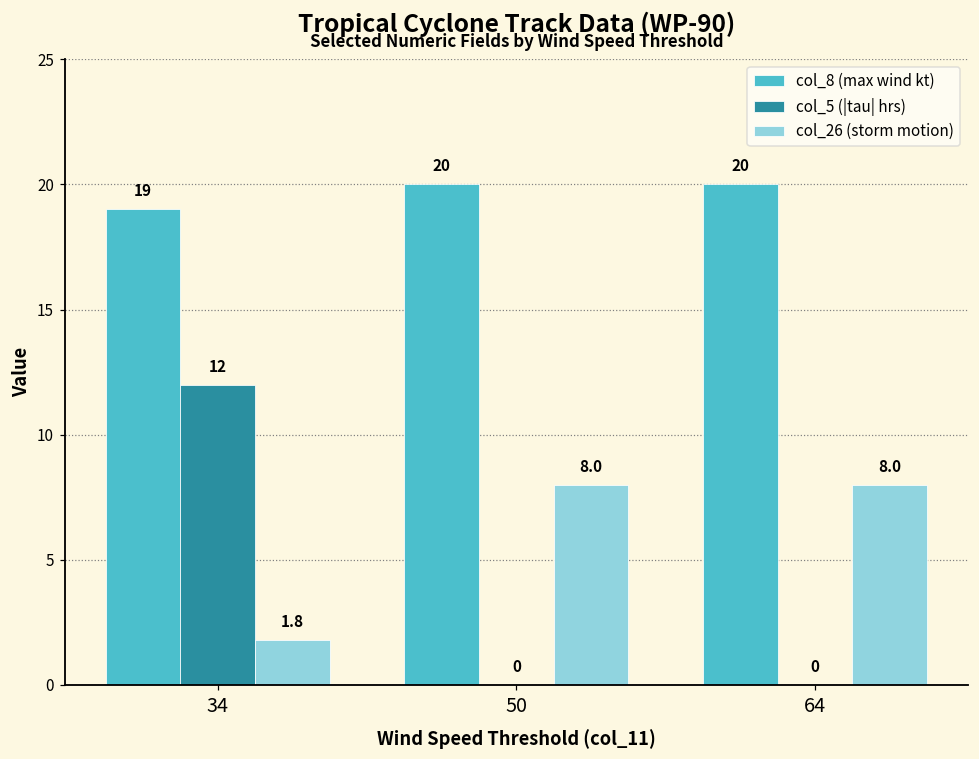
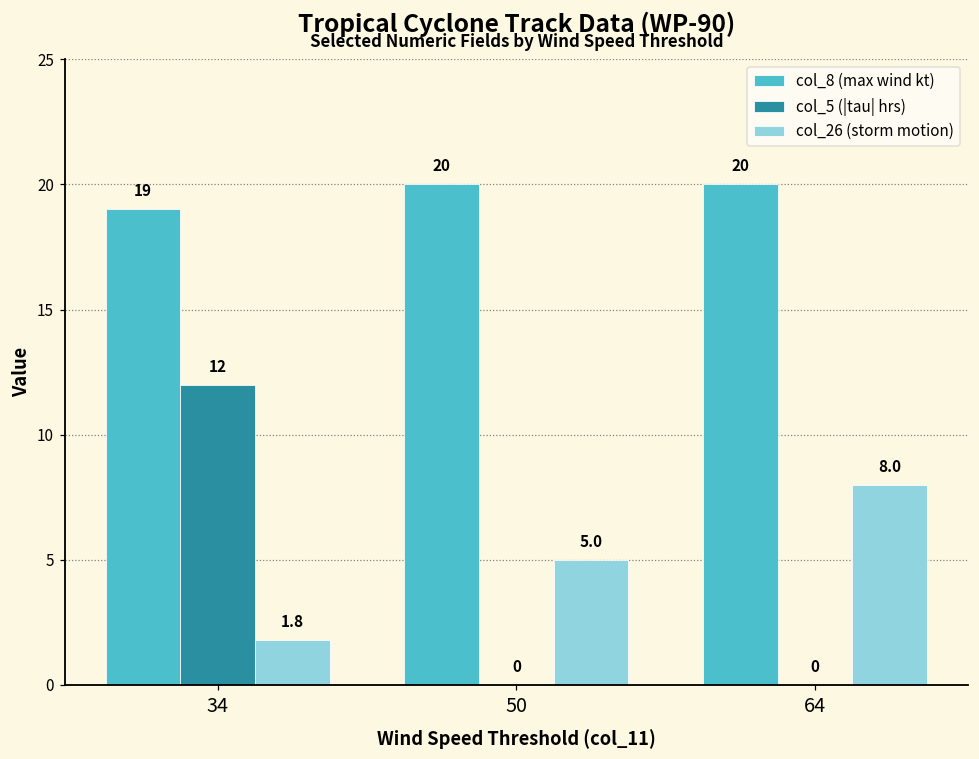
  {
    "col_8 (max wind kt)": {
      "34": 19,
      "50": 20,
      "64": 20
    },
    "col_5 (|tau| hrs)": {
      "34": 12,
      "50": 0,
      "64": 0
    },
    "col_26 (storm motion)": {
      "34": 1.8,
-     "50": 8.0,
+     "50": 5.0,
      "64": 8.0
    }
  }
